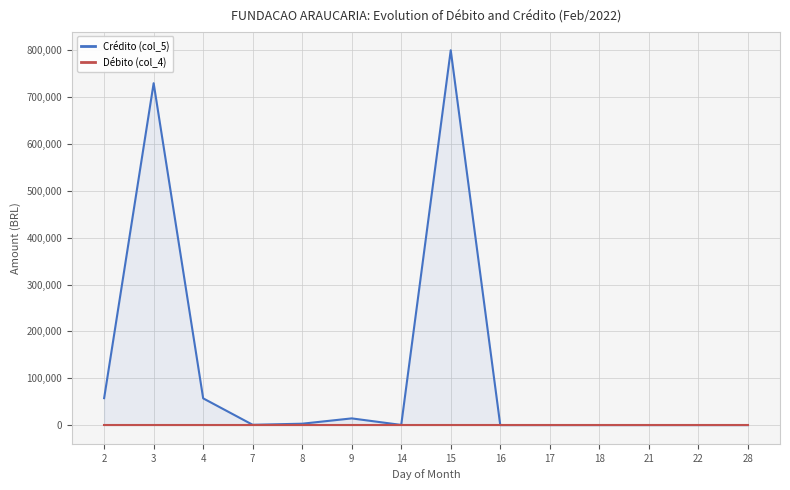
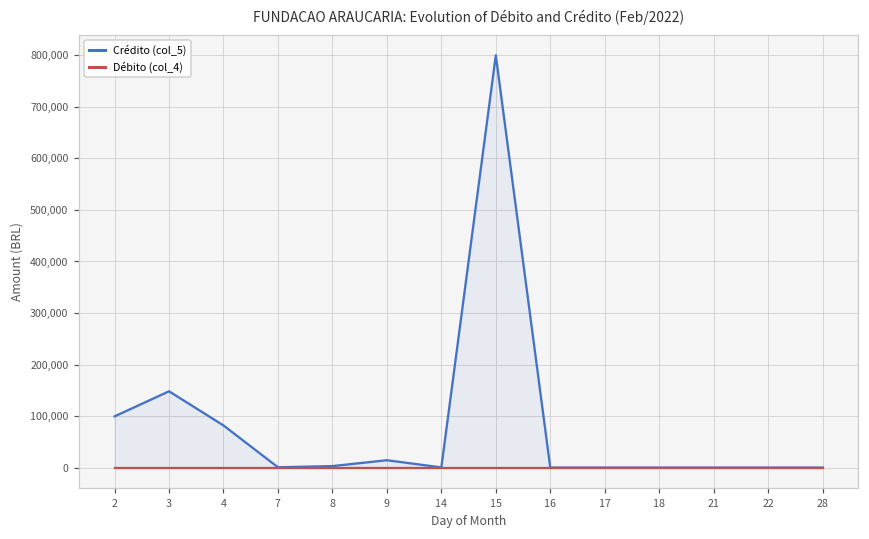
  {
    "Crédito (col_5)": {
-     "2": "60,000",
-     "3": "730,000",
-     "4": "60,000",
+     "2": "100,000",
+     "3": "150,000",
+     "4": "80,000",
      "9": "10,000",
      "15": "800,000"
    },
    "Débito (col_4)": {
      "2": "0",
      "3": "0",
      "4": "0",
      "9": "0",
      "15": "0"
    }
  }
